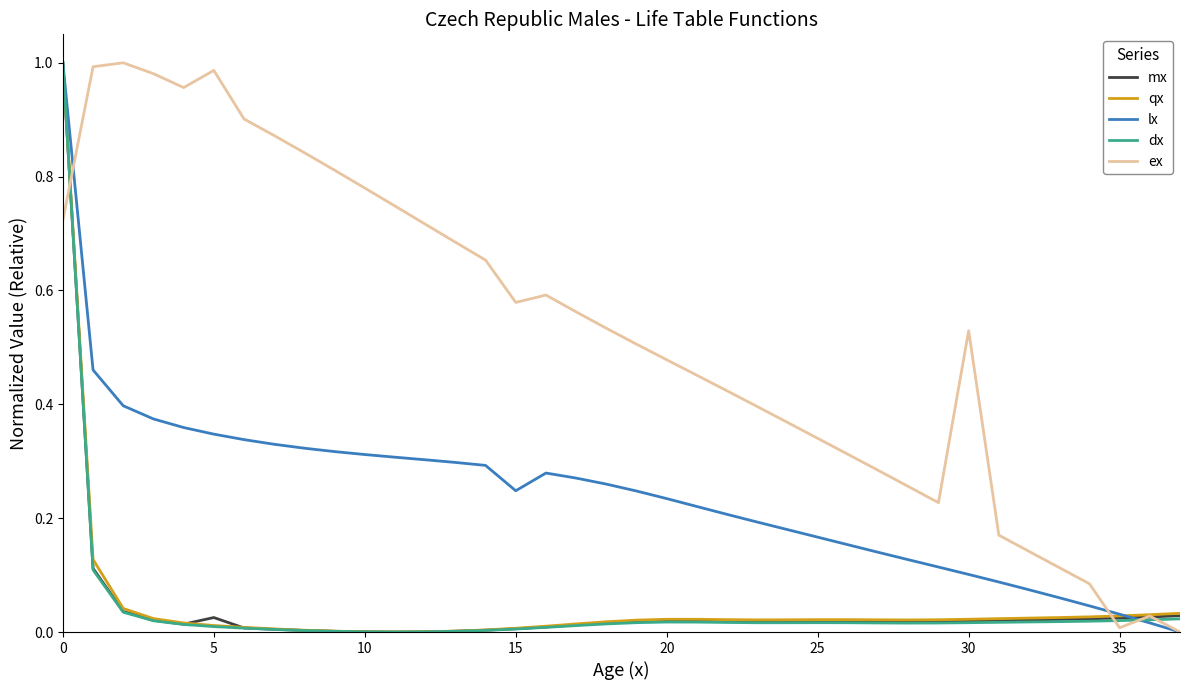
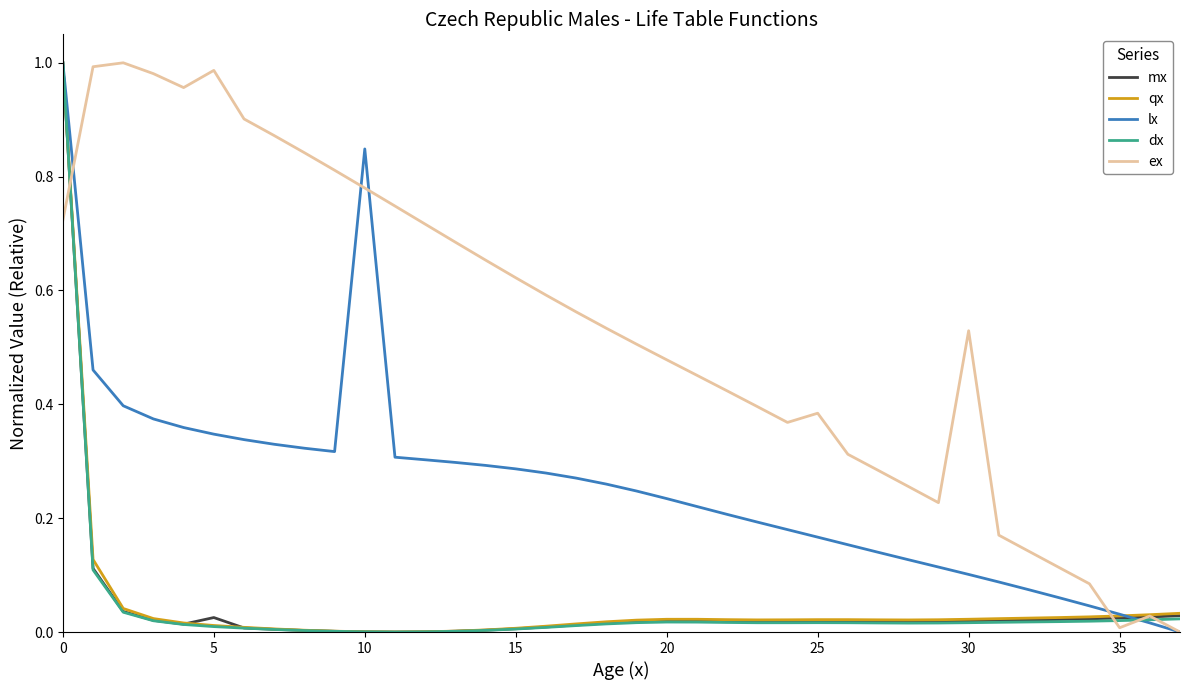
  {
    "mx": {
      "5": 0.03
    },
    "lx": {
      "5": 0.35,
-     "10": 0.31,
-     "15": 0.25,
+     "10": 0.85,
+     "15": 0.29,
      "20": 0.23,
      "25": 0.17,
      "30": 0.10
    },
    "dx": {
      "35": 0.02
    },
    "ex": {
      "0": 0.72,
      "5": 0.99,
      "10": 0.78,
-     "15": 0.58,
+     "15": 0.62,
      "20": 0.48,
-     "25": 0.34,
+     "25": 0.38,
      "30": 0.53,
      "35": 0.01
    }
  }
